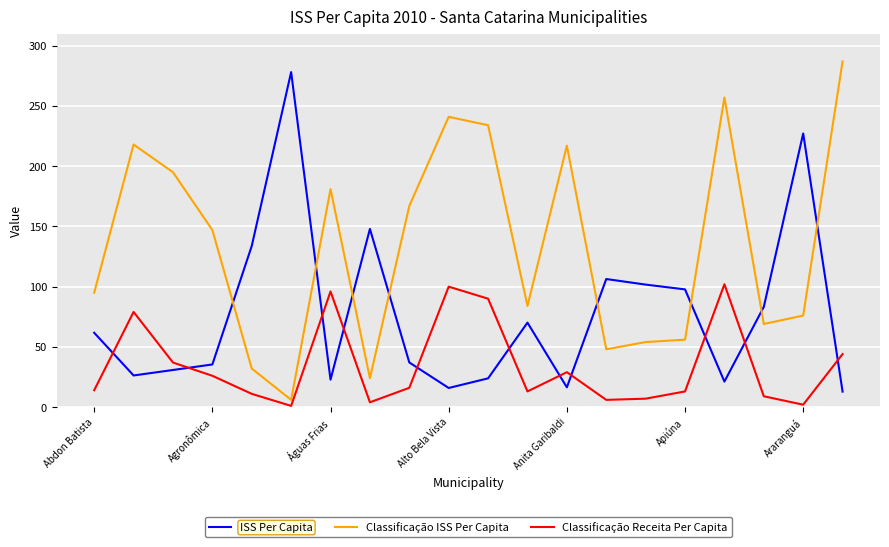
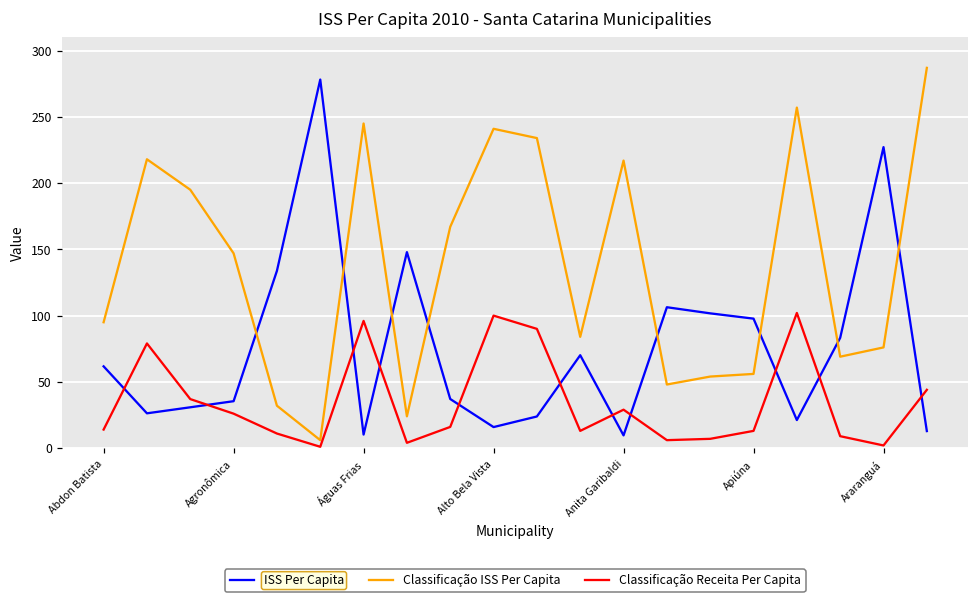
  {
    "ISS Per Capita": {
      "Abdon Batista": 62,
      "Agronômica": 35,
-     "Águas Frias": 23,
+     "Águas Frias": 10,
      "Alto Bela Vista": 16,
-     "Anita Garibaldi": 16,
+     "Anita Garibaldi": 10,
      "Apiúna": 98,
      "Araranguá": 227
    },
    "Classificação ISS Per Capita": {
      "Abdon Batista": 95,
      "Agronômica": 147,
-     "Águas Frias": 181,
+     "Águas Frias": 245,
      "Alto Bela Vista": 241,
      "Anita Garibaldi": 217,
      "Apiúna": 56,
      "Araranguá": 76
    },
    "Classificação Receita Per Capita": {
      "Abdon Batista": 14,
      "Agronômica": 26,
      "Águas Frias": 96,
      "Alto Bela Vista": 100,
      "Anita Garibaldi": 29,
      "Apiúna": 13,
      "Araranguá": 2
    }
  }
